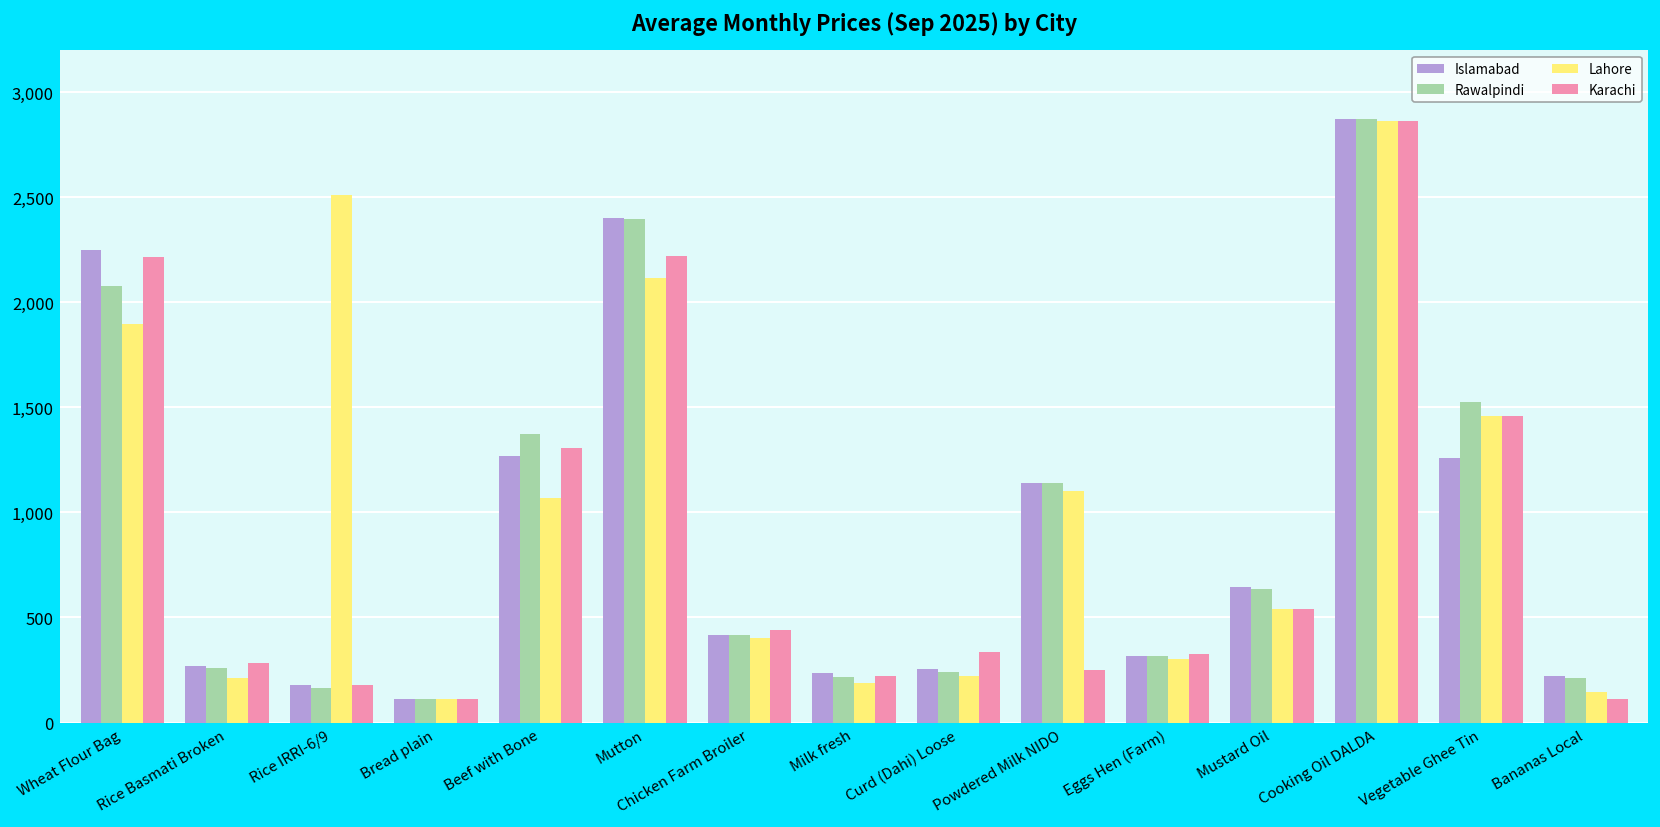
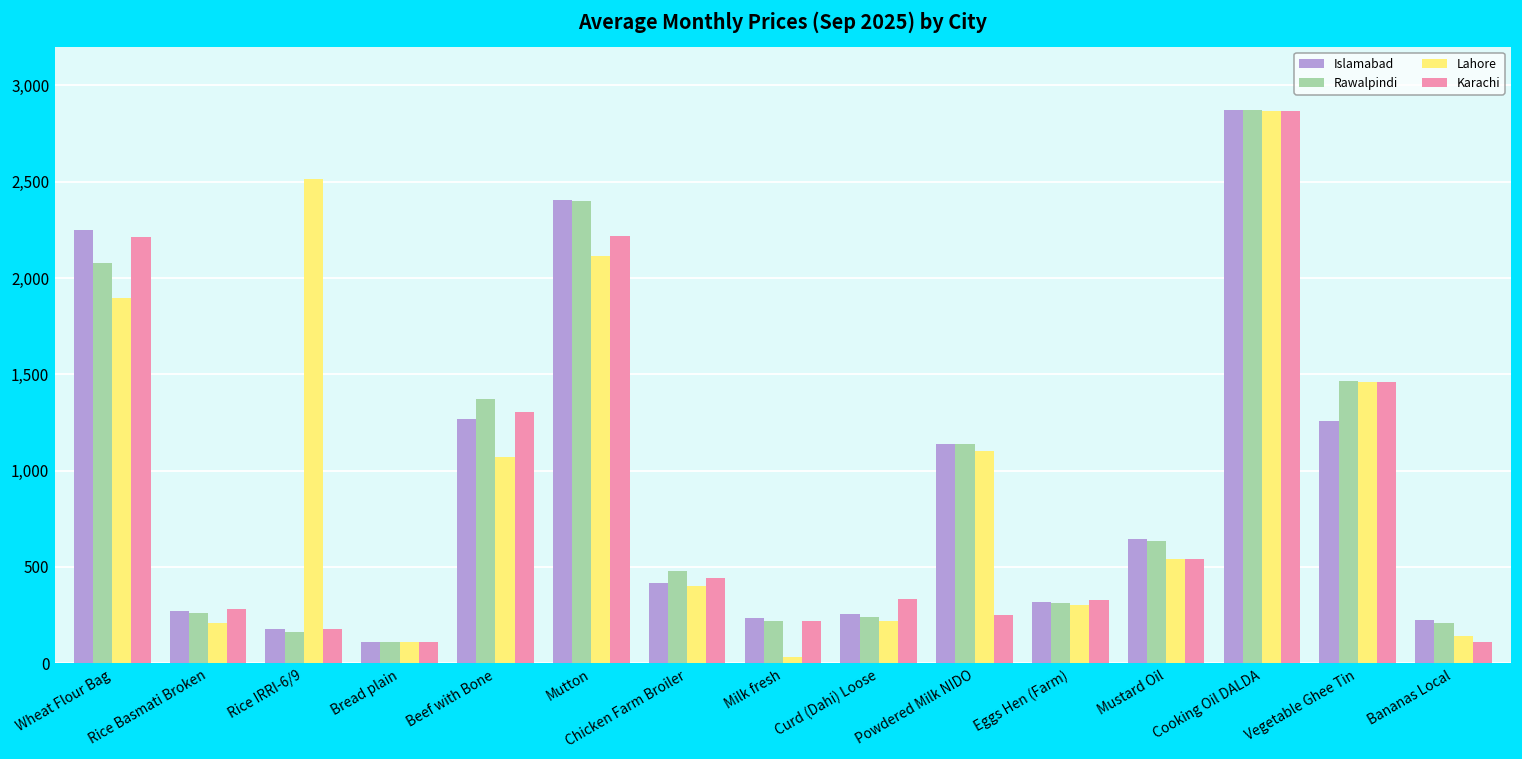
  {
    "Islamabad": {
      "Wheat Flour Bag": "2,250",
      "Rice Basmati Broken": "270",
      "Rice IRRI-6/9": "180",
      "Bread plain": "110",
      "Beef with Bone": "1,270",
      "Mutton": "2,400",
      "Chicken Farm Broiler": "420",
      "Milk fresh": "230",
      "Curd (Dahi) Loose": "250",
      "Powdered Milk NIDO": "1,140",
      "Eggs Hen (Farm)": "320",
      "Mustard Oil": "640",
      "Cooking Oil DALDA": "2,870",
      "Vegetable Ghee Tin": "1,260",
      "Bananas Local": "220"
    },
    "Rawalpindi": {
      "Wheat Flour Bag": "2,080",
      "Rice Basmati Broken": "260",
      "Rice IRRI-6/9": "160",
      "Bread plain": "110",
      "Beef with Bone": "1,370",
      "Mutton": "2,400",
-     "Chicken Farm Broiler": "410",
+     "Chicken Farm Broiler": "480",
      "Milk fresh": "220",
      "Curd (Dahi) Loose": "240",
      "Powdered Milk NIDO": "1,140",
      "Eggs Hen (Farm)": "310",
      "Mustard Oil": "630",
      "Cooking Oil DALDA": "2,870",
-     "Vegetable Ghee Tin": "1,530",
+     "Vegetable Ghee Tin": "1,460",
      "Bananas Local": "210"
    },
    "Lahore": {
      "Wheat Flour Bag": "1,900",
      "Rice Basmati Broken": "210",
      "Rice IRRI-6/9": "2,510",
      "Bread plain": "110",
      "Beef with Bone": "1,070",
      "Mutton": "2,110",
      "Chicken Farm Broiler": "400",
-     "Milk fresh": "190",
+     "Milk fresh": "30",
      "Curd (Dahi) Loose": "220",
      "Powdered Milk NIDO": "1,100",
      "Eggs Hen (Farm)": "300",
      "Mustard Oil": "540",
      "Cooking Oil DALDA": "2,870",
      "Vegetable Ghee Tin": "1,460",
      "Bananas Local": "140"
    },
    "Karachi": {
      "Wheat Flour Bag": "2,220",
      "Rice Basmati Broken": "280",
      "Rice IRRI-6/9": "180",
      "Bread plain": "110",
      "Beef with Bone": "1,300",
      "Mutton": "2,220",
      "Chicken Farm Broiler": "440",
      "Milk fresh": "220",
      "Curd (Dahi) Loose": "340",
      "Powdered Milk NIDO": "250",
      "Eggs Hen (Farm)": "330",
      "Mustard Oil": "540",
      "Cooking Oil DALDA": "2,870",
      "Vegetable Ghee Tin": "1,460",
      "Bananas Local": "110"
    }
  }
